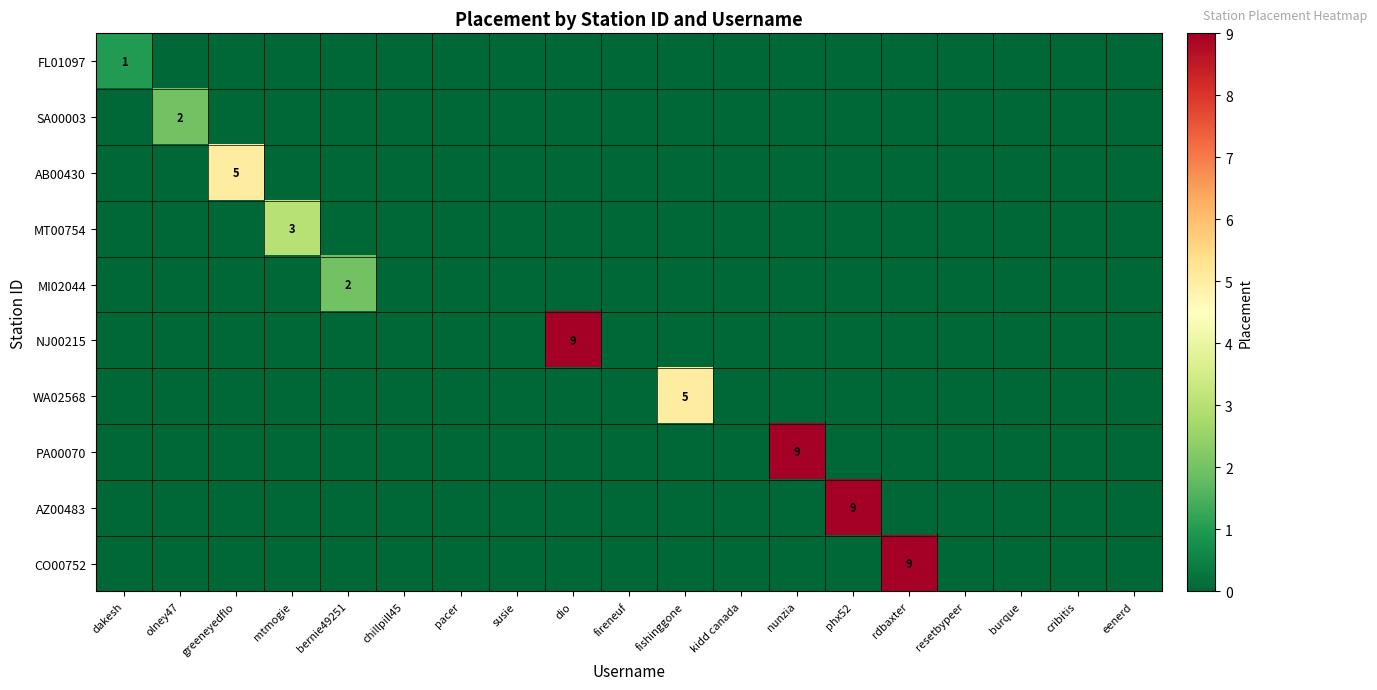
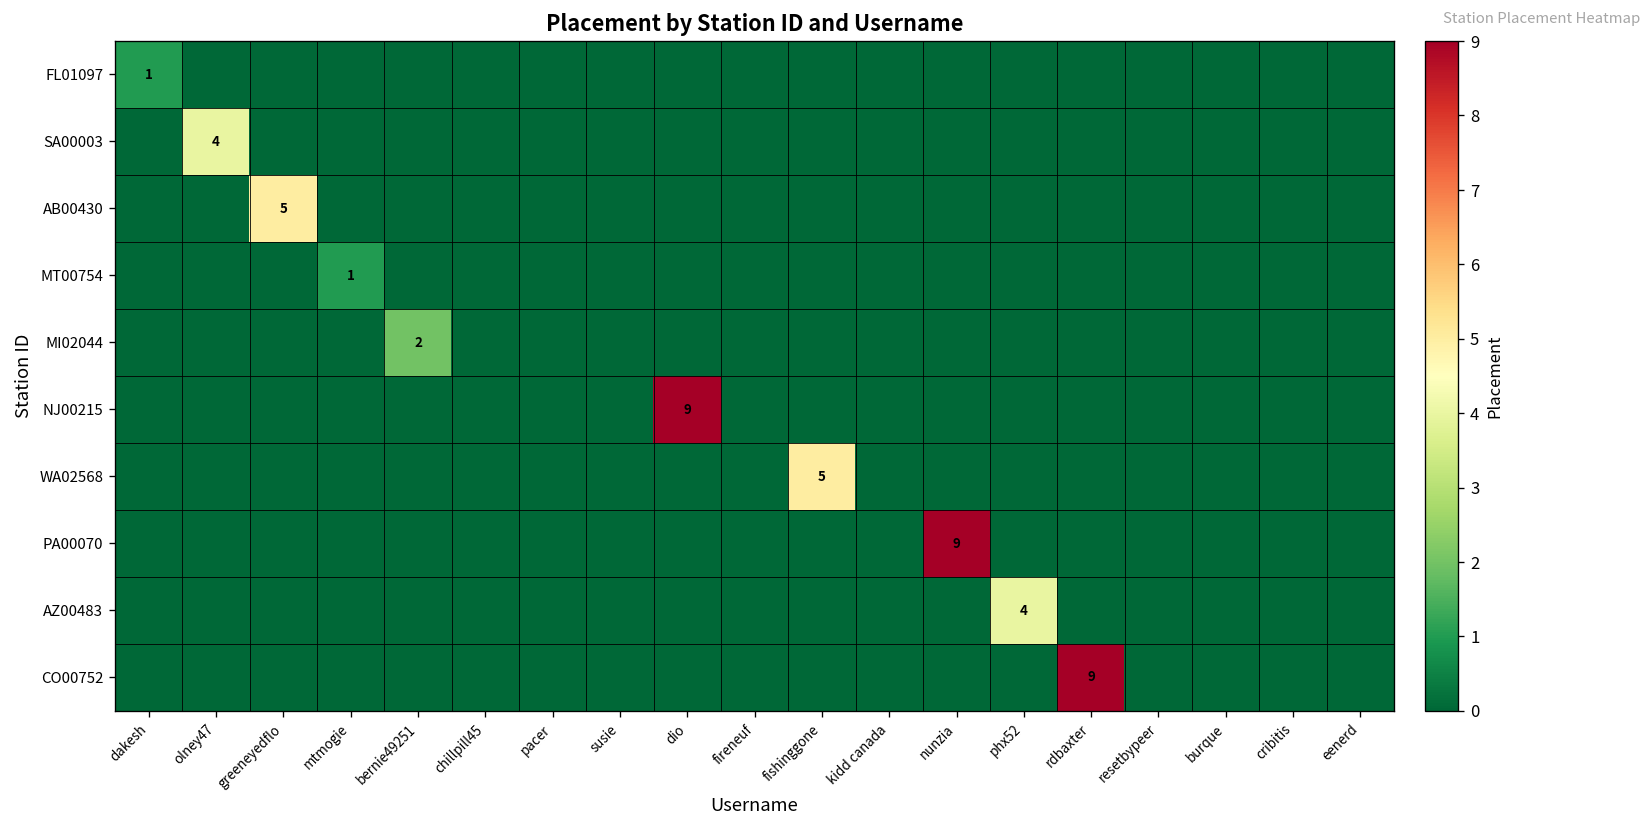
  {
    "FL01097": {
      "dakesh": 1
    },
    "SA00003": {
-     "olney47": 2
+     "olney47": 4
    },
    "AB00430": {
      "greeneyedflo": 5
    },
    "MT00754": {
-     "mtmogie": 3
+     "mtmogie": 1
    },
    "MI02044": {
      "bernie49251": 2
    },
    "NJ00215": {
      "dio": 9
    },
    "WA02568": {
      "fishinggone": 5
    },
    "PA00070": {
      "nunzia": 9
    },
    "AZ00483": {
-     "phx52": 9
+     "phx52": 4
    },
    "CO00752": {
      "rdbaxter": 9
    }
  }
